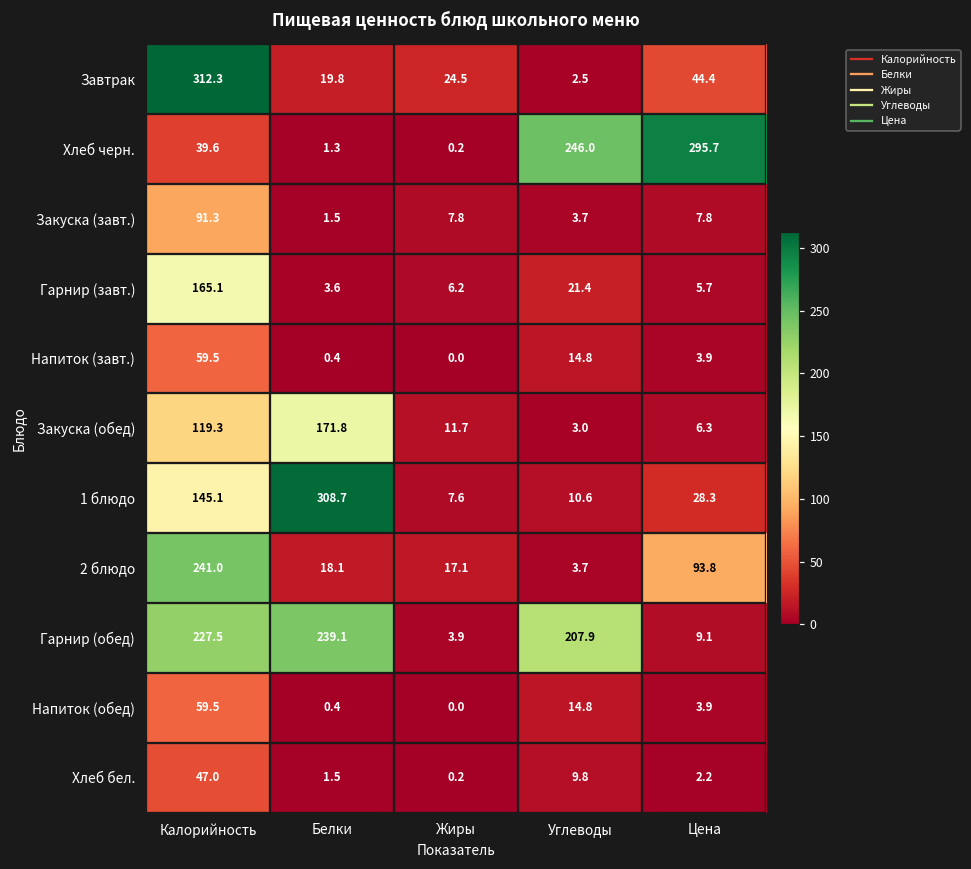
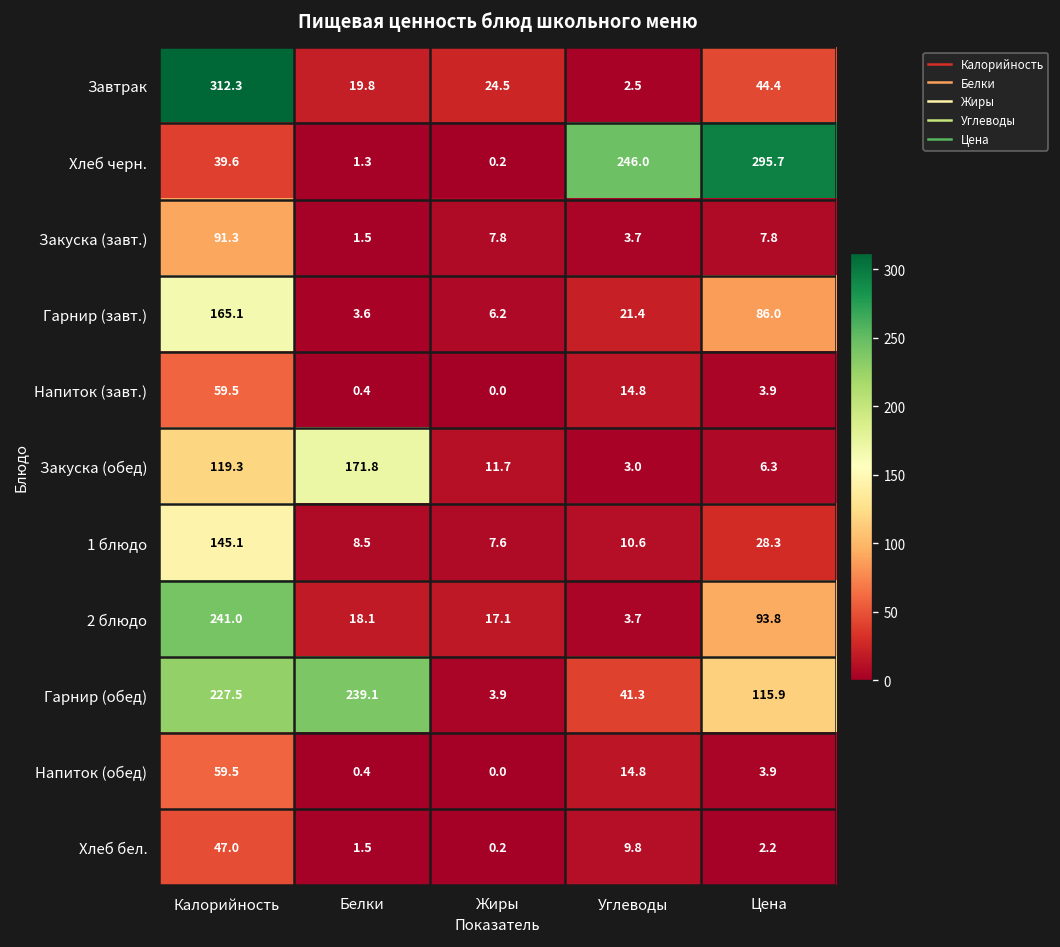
  {
    "Завтрак": {
      "Калорийность": 312.3,
      "Белки": 19.8,
      "Жиры": 24.5,
      "Углеводы": 2.5,
      "Цена": 44.4
    },
    "Хлеб черн.": {
      "Калорийность": 39.6,
      "Белки": 1.3,
      "Жиры": 0.2,
      "Углеводы": 246.0,
      "Цена": 295.7
    },
    "Закуска (завт.)": {
      "Калорийность": 91.3,
      "Белки": 1.5,
      "Жиры": 7.8,
      "Углеводы": 3.7,
      "Цена": 7.8
    },
    "Гарнир (завт.)": {
      "Калорийность": 165.1,
      "Белки": 3.6,
      "Жиры": 6.2,
      "Углеводы": 21.4,
-     "Цена": 5.7
+     "Цена": 86.0
    },
    "Напиток (завт.)": {
      "Калорийность": 59.5,
      "Белки": 0.4,
      "Жиры": 0.0,
      "Углеводы": 14.8,
      "Цена": 3.9
    },
    "Закуска (обед)": {
      "Калорийность": 119.3,
      "Белки": 171.8,
      "Жиры": 11.7,
      "Углеводы": 3.0,
      "Цена": 6.3
    },
    "1 блюдо": {
      "Калорийность": 145.1,
-     "Белки": 308.7,
+     "Белки": 8.5,
      "Жиры": 7.6,
      "Углеводы": 10.6,
      "Цена": 28.3
    },
    "2 блюдо": {
      "Калорийность": 241.0,
      "Белки": 18.1,
      "Жиры": 17.1,
      "Углеводы": 3.7,
      "Цена": 93.8
    },
    "Гарнир (обед)": {
      "Калорийность": 227.5,
      "Белки": 239.1,
      "Жиры": 3.9,
-     "Углеводы": 207.9,
-     "Цена": 9.1
+     "Углеводы": 41.3,
+     "Цена": 115.9
    },
    "Напиток (обед)": {
      "Калорийность": 59.5,
      "Белки": 0.4,
      "Жиры": 0.0,
      "Углеводы": 14.8,
      "Цена": 3.9
    },
    "Хлеб бел.": {
      "Калорийность": 47.0,
      "Белки": 1.5,
      "Жиры": 0.2,
      "Углеводы": 9.8,
      "Цена": 2.2
    }
  }
